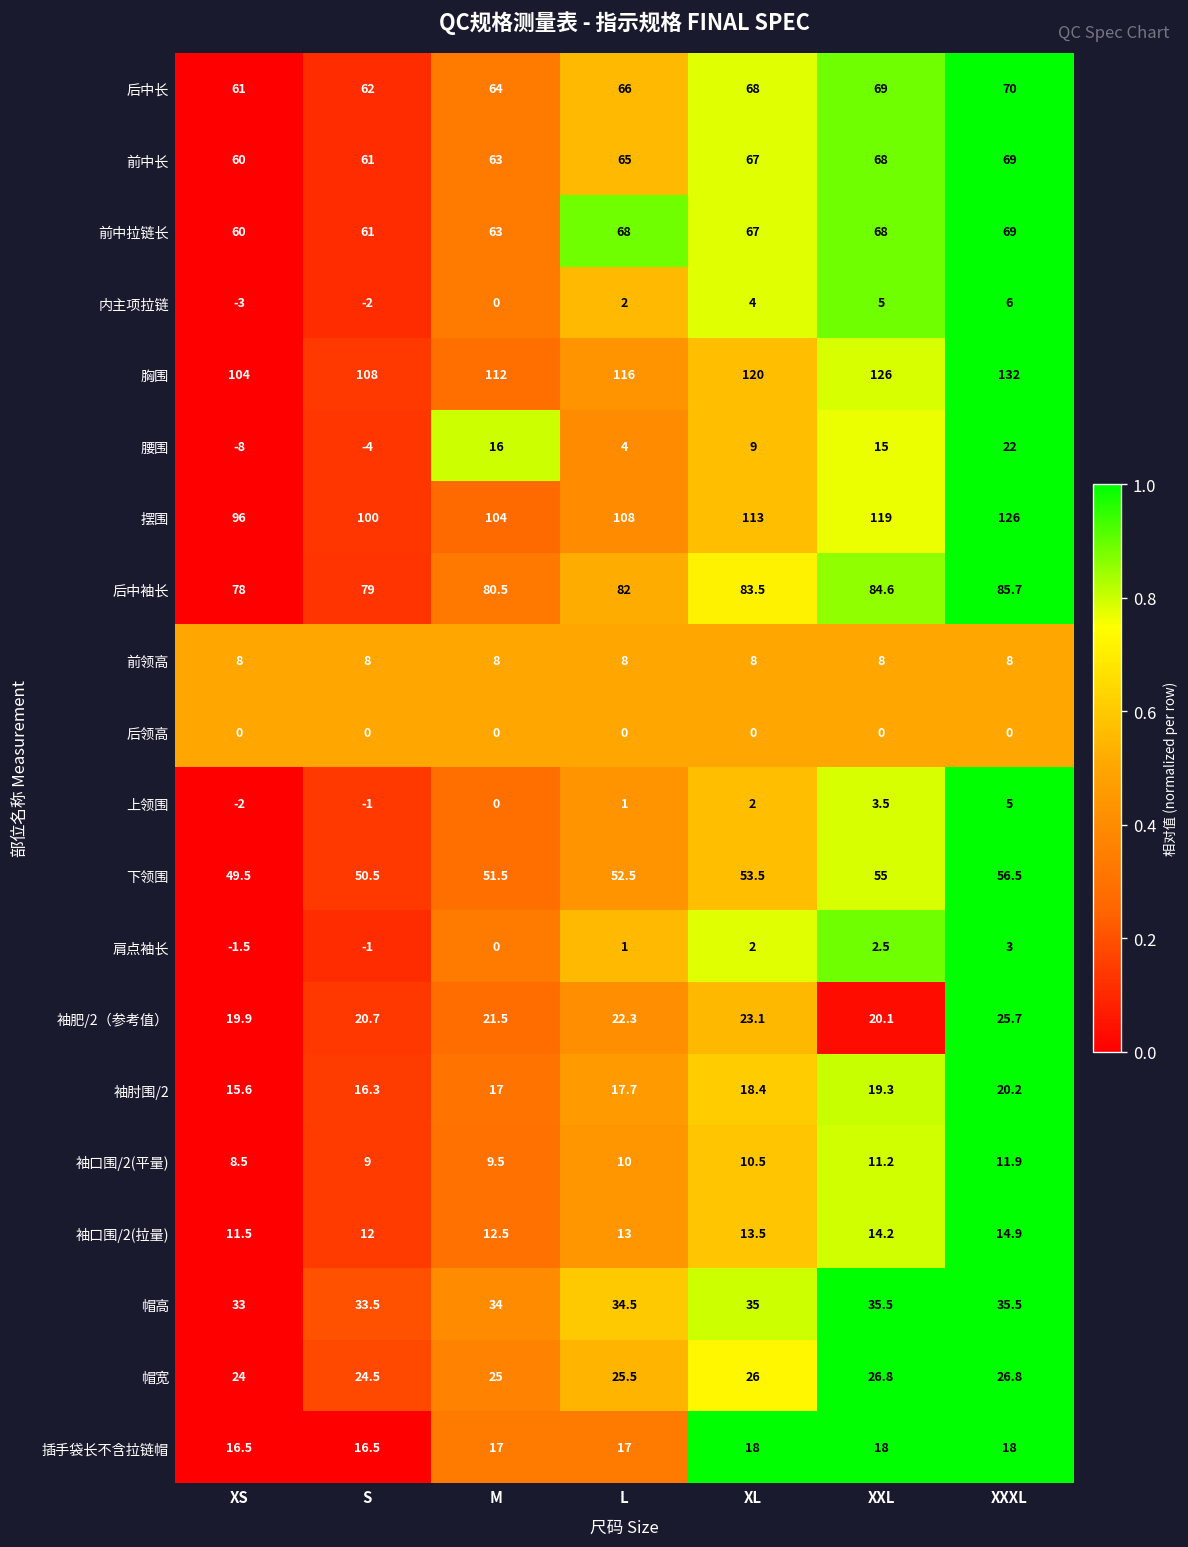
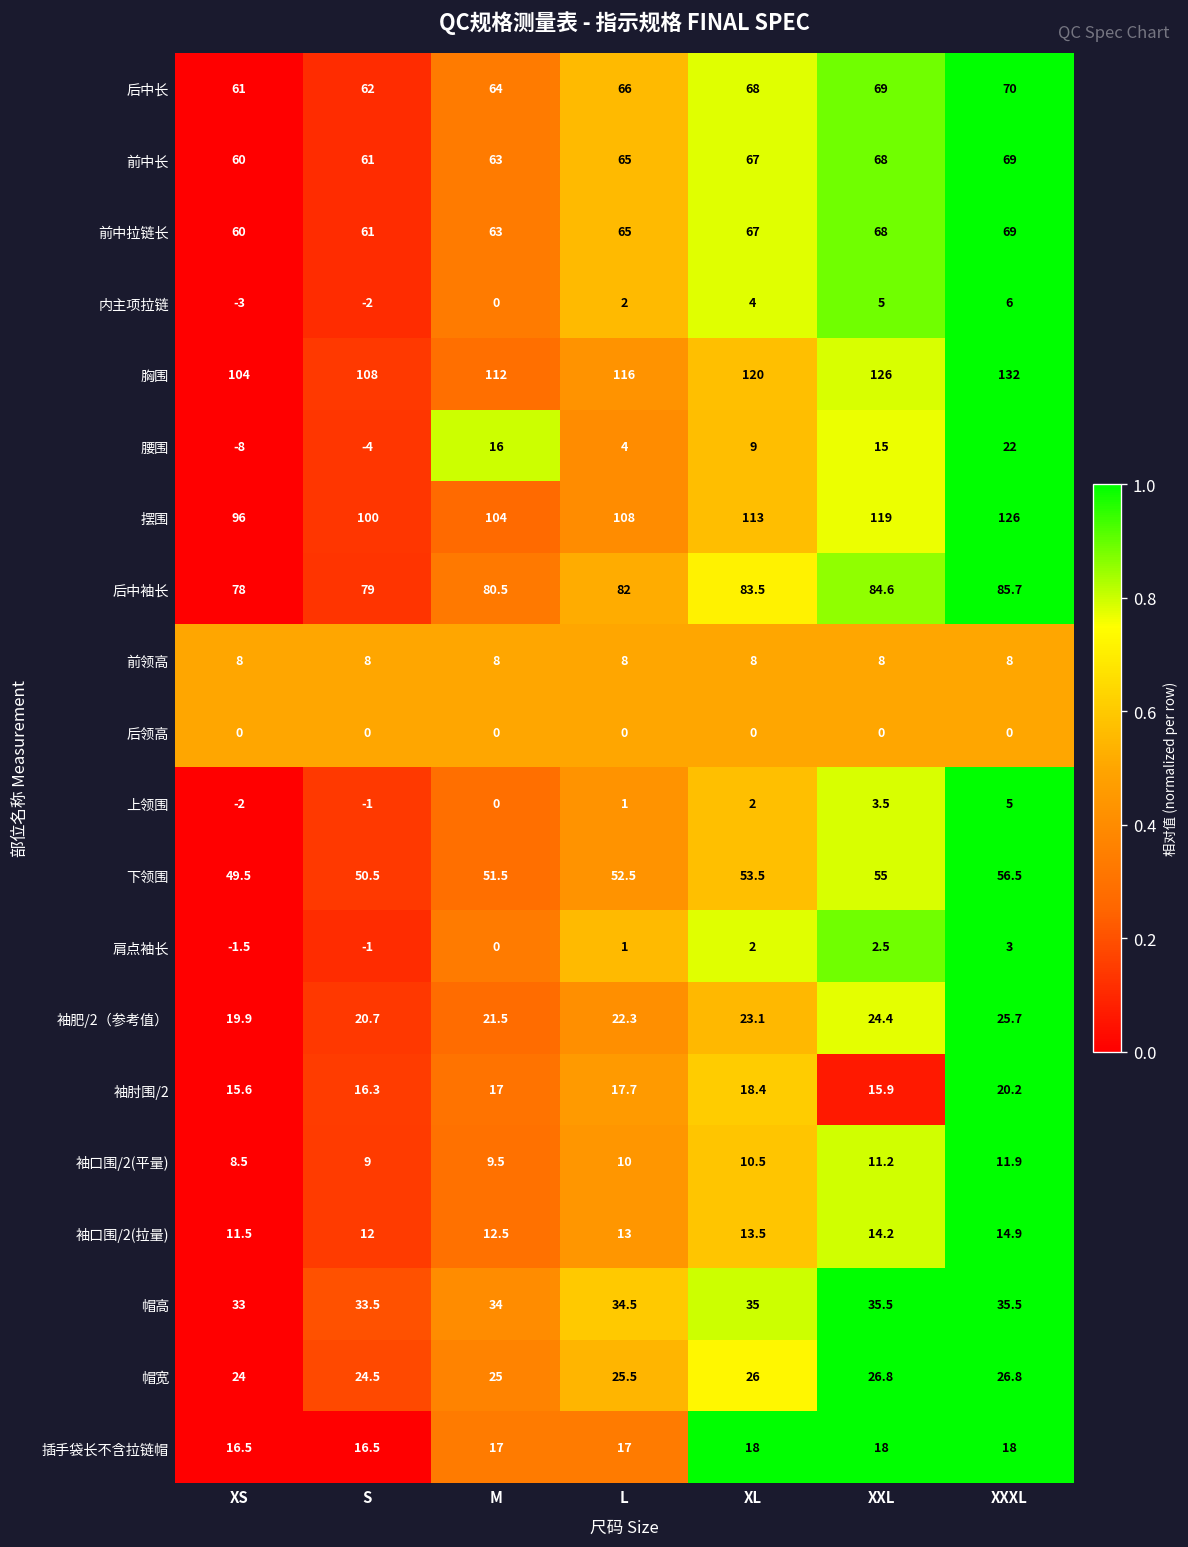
  {
    "后中长": {
      "XS": 61,
      "S": 62,
      "M": 64,
      "L": 66,
      "XL": 68,
      "XXL": 69,
      "XXXL": 70
    },
    "前中长": {
      "XS": 60,
      "S": 61,
      "M": 63,
      "L": 65,
      "XL": 67,
      "XXL": 68,
      "XXXL": 69
    },
    "前中拉链长": {
      "XS": 60,
      "S": 61,
      "M": 63,
-     "L": 68,
+     "L": 65,
      "XL": 67,
      "XXL": 68,
      "XXXL": 69
    },
    "内主项拉链": {
      "XS": -3,
      "S": -2,
      "M": 0,
      "L": 2,
      "XL": 4,
      "XXL": 5,
      "XXXL": 6
    },
    "胸围": {
      "XS": 104,
      "S": 108,
      "M": 112,
      "L": 116,
      "XL": 120,
      "XXL": 126,
      "XXXL": 132
    },
    "腰围": {
      "XS": -8,
      "S": -4,
      "M": 16,
      "L": 4,
      "XL": 9,
      "XXL": 15,
      "XXXL": 22
    },
    "摆围": {
      "XS": 96,
      "S": 100,
      "M": 104,
      "L": 108,
      "XL": 113,
      "XXL": 119,
      "XXXL": 126
    },
    "后中袖长": {
      "XS": 78,
      "S": 79,
      "M": 80.5,
      "L": 82,
      "XL": 83.5,
      "XXL": 84.6,
      "XXXL": 85.7
    },
    "前领高": {
      "XS": 8,
      "S": 8,
      "M": 8,
      "L": 8,
      "XL": 8,
      "XXL": 8,
      "XXXL": 8
    },
    "后领高": {
      "XS": 0,
      "S": 0,
      "M": 0,
      "L": 0,
      "XL": 0,
      "XXL": 0,
      "XXXL": 0
    },
    "上领围": {
      "XS": -2,
      "S": -1,
      "M": 0,
      "L": 1,
      "XL": 2,
      "XXL": 3.5,
      "XXXL": 5
    },
    "下领围": {
      "XS": 49.5,
      "S": 50.5,
      "M": 51.5,
      "L": 52.5,
      "XL": 53.5,
      "XXL": 55,
      "XXXL": 56.5
    },
    "肩点袖长": {
      "XS": -1.5,
      "S": -1,
      "M": 0,
      "L": 1,
      "XL": 2,
      "XXL": 2.5,
      "XXXL": 3
    },
    "袖肥/2（参考值）": {
      "XS": 19.9,
      "S": 20.7,
      "M": 21.5,
      "L": 22.3,
      "XL": 23.1,
-     "XXL": 20.1,
+     "XXL": 24.4,
      "XXXL": 25.7
    },
    "袖肘围/2": {
      "XS": 15.6,
      "S": 16.3,
      "M": 17,
      "L": 17.7,
      "XL": 18.4,
-     "XXL": 19.3,
+     "XXL": 15.9,
      "XXXL": 20.2
    },
    "袖口围/2(平量)": {
      "XS": 8.5,
      "S": 9,
      "M": 9.5,
      "L": 10,
      "XL": 10.5,
      "XXL": 11.2,
      "XXXL": 11.9
    },
    "袖口围/2(拉量)": {
      "XS": 11.5,
      "S": 12,
      "M": 12.5,
      "L": 13,
      "XL": 13.5,
      "XXL": 14.2,
      "XXXL": 14.9
    },
    "帽高": {
      "XS": 33,
      "S": 33.5,
      "M": 34,
      "L": 34.5,
      "XL": 35,
      "XXL": 35.5,
      "XXXL": 35.5
    },
    "帽宽": {
      "XS": 24,
      "S": 24.5,
      "M": 25,
      "L": 25.5,
      "XL": 26,
      "XXL": 26.8,
      "XXXL": 26.8
    },
    "插手袋长不含拉链帽": {
      "XS": 16.5,
      "S": 16.5,
      "M": 17,
      "L": 17,
      "XL": 18,
      "XXL": 18,
      "XXXL": 18
    }
  }
